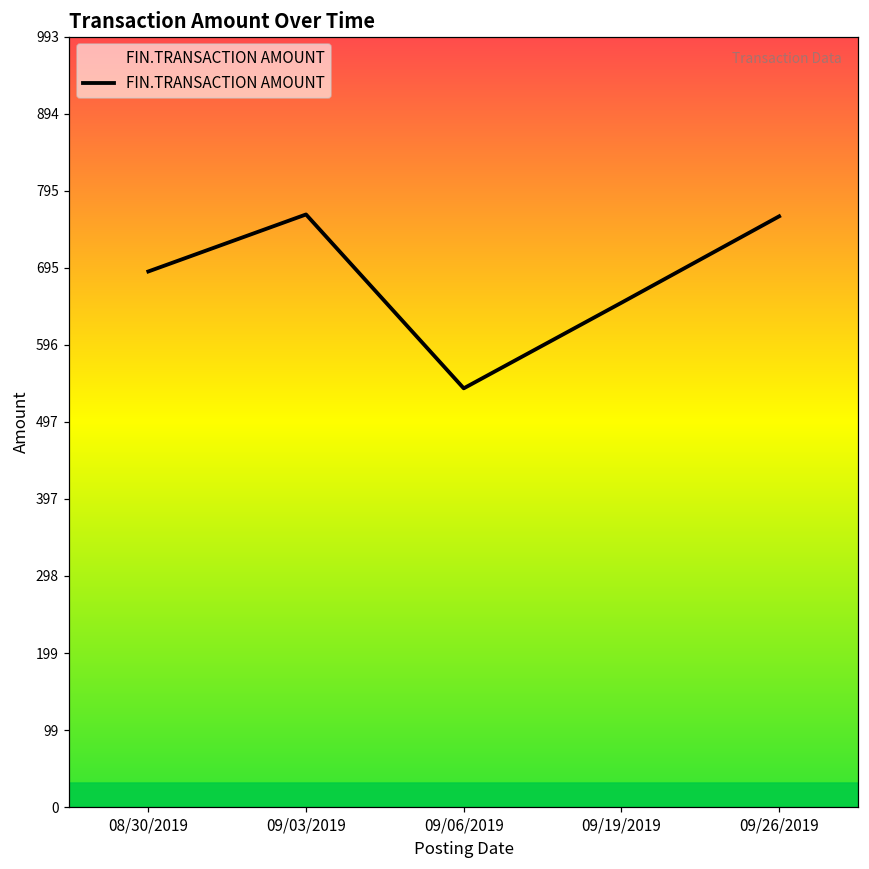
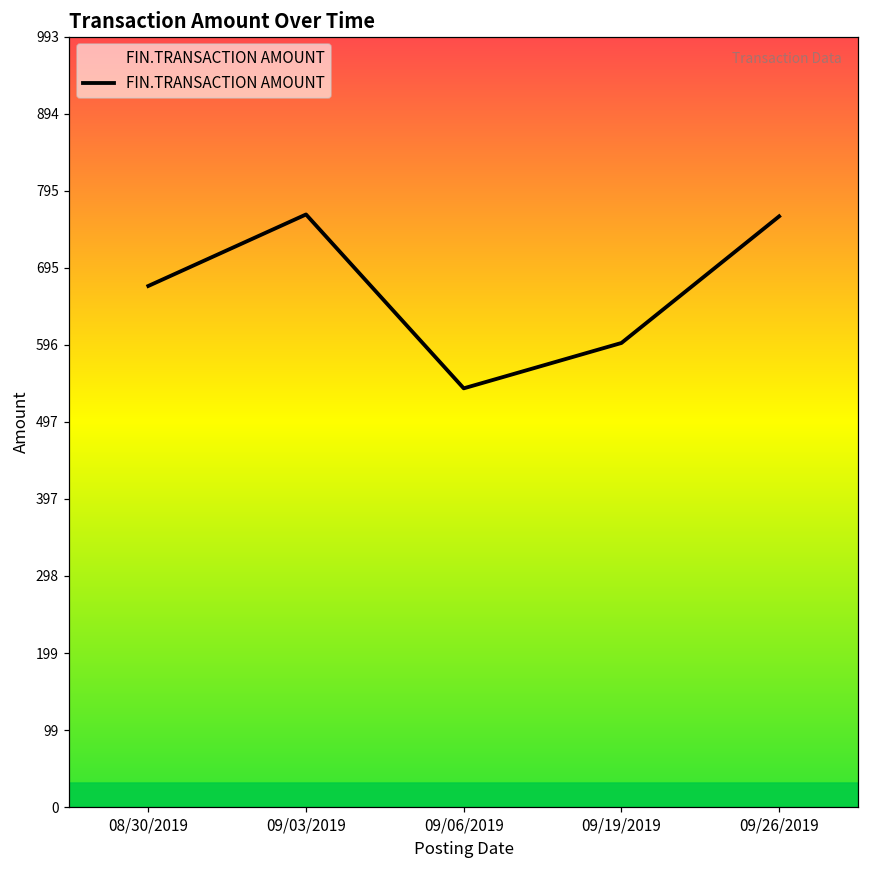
  {
-   "08/30/2019": 690,
+   "08/30/2019": 670,
    "09/03/2019": 760,
    "09/06/2019": 540,
-   "09/19/2019": 650,
+   "09/19/2019": 600,
    "09/26/2019": 760
  }
